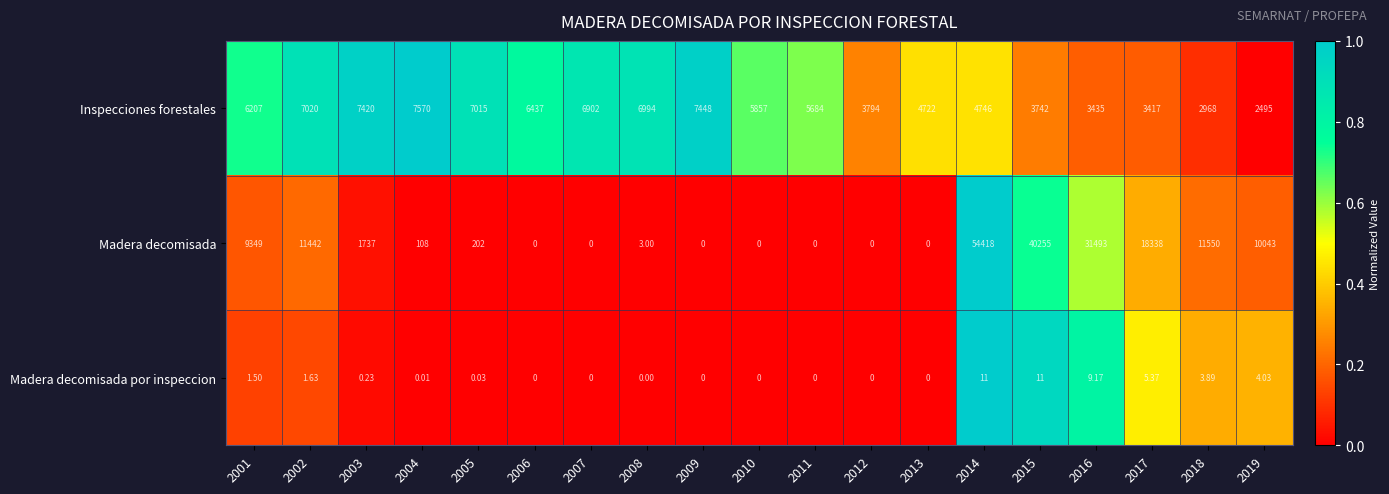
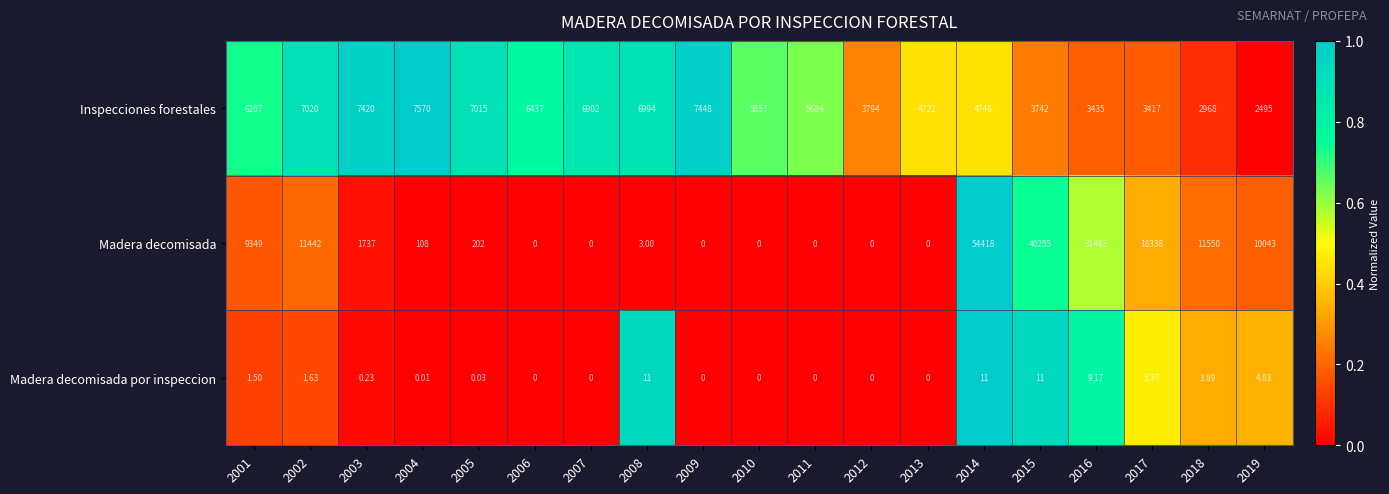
  {
    "Inspecciones forestales": {
      "2001": 6207,
      "2002": 7020,
      "2003": 7420,
      "2004": 7570,
      "2005": 7015,
      "2006": 6437,
      "2007": 6902,
      "2008": 6994,
      "2009": 7448,
      "2010": 5857,
      "2011": 5684,
      "2012": 3794,
      "2013": 4722,
      "2014": 4746,
      "2015": 3742,
      "2016": 3435,
      "2017": 3417,
      "2018": 2968,
      "2019": 2495
    },
    "Madera decomisada": {
      "2001": 9349,
      "2002": 11442,
      "2003": 1737,
      "2004": 108,
      "2005": 202,
      "2006": 0,
      "2007": 0,
      "2008": 3.00,
      "2009": 0,
      "2010": 0,
      "2011": 0,
      "2012": 0,
      "2013": 0,
      "2014": 54418,
      "2015": 40255,
      "2016": 31493,
      "2017": 18338,
      "2018": 11550,
      "2019": 10043
    },
    "Madera decomisada por inspeccion": {
      "2001": 1.50,
      "2002": 1.63,
      "2003": 0.23,
      "2004": 0.01,
      "2005": 0.03,
      "2006": 0,
      "2007": 0,
-     "2008": 0.00,
+     "2008": 11,
      "2009": 0,
      "2010": 0,
      "2011": 0,
      "2012": 0,
      "2013": 0,
      "2014": 11,
      "2015": 11,
      "2016": 9.17,
      "2017": 5.37,
      "2018": 3.89,
      "2019": 4.03
    }
  }
